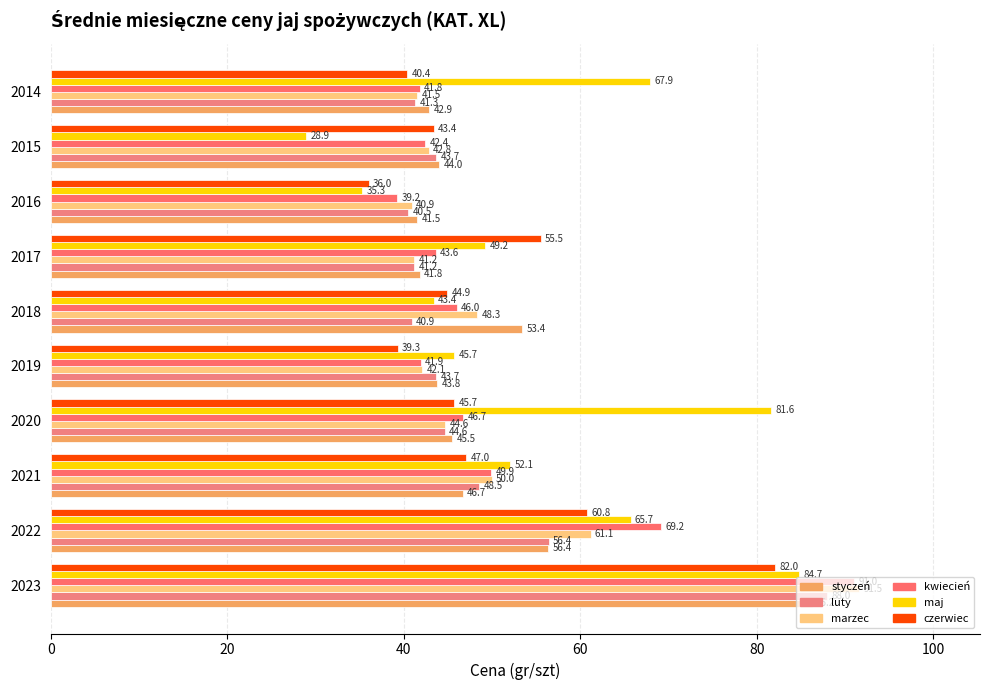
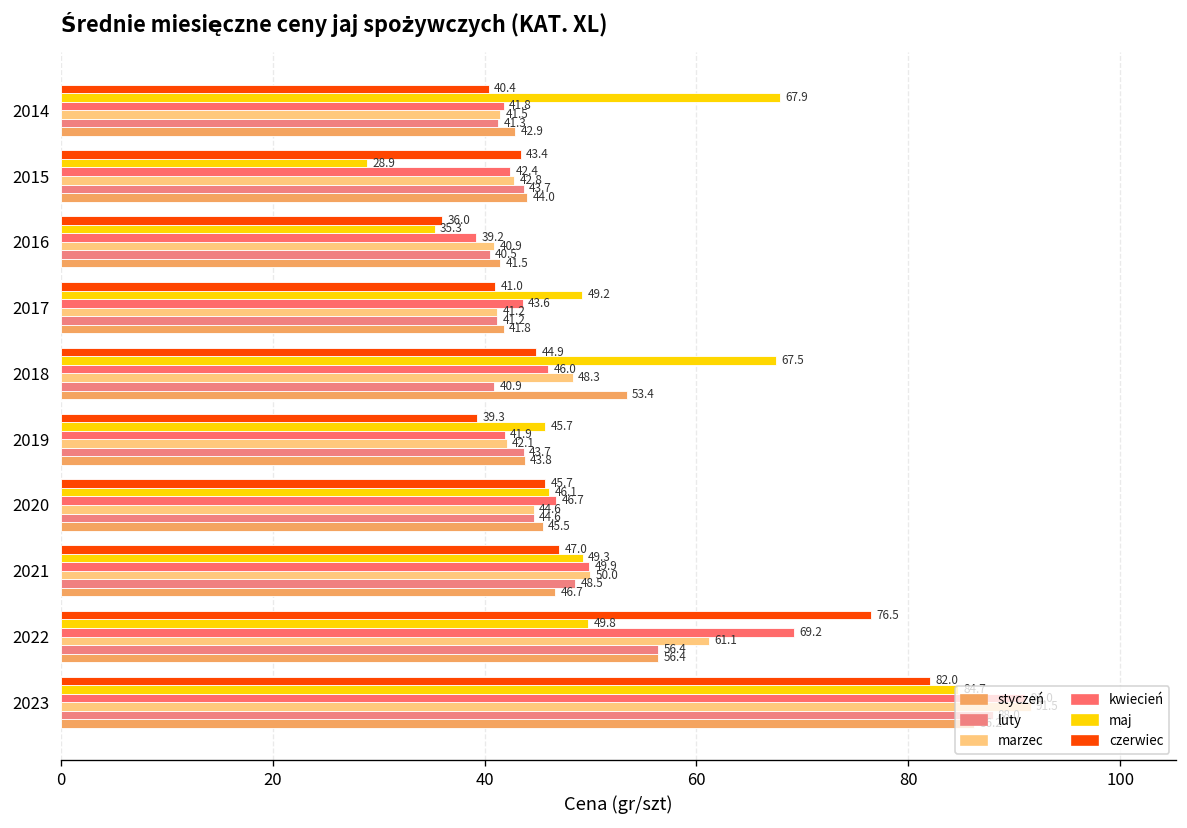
  {
    "maj": {
      "2014": 67.9,
      "2015": 28.9,
      "2017": 49.2,
-     "2018": 43.4,
+     "2018": 67.5,
      "2019": 45.7,
-     "2020": 81.6,
-     "2021": 52.1,
-     "2022": 65.7
+     "2020": 46.1,
+     "2021": 49.3,
+     "2022": 49.8
    },
    "czerwiec": {
      "2014": 40.4,
      "2015": 43.4,
-     "2017": 55.5,
+     "2017": 41.0,
      "2018": 44.9,
      "2019": 39.3,
      "2020": 45.7,
      "2021": 47.0,
-     "2022": 60.8,
+     "2022": 76.5,
      "2023": 82.0
    }
  }
